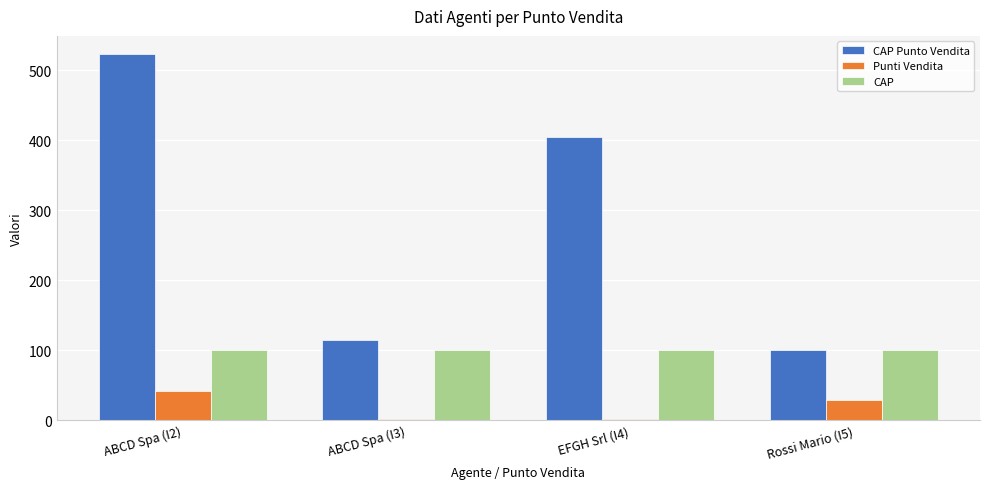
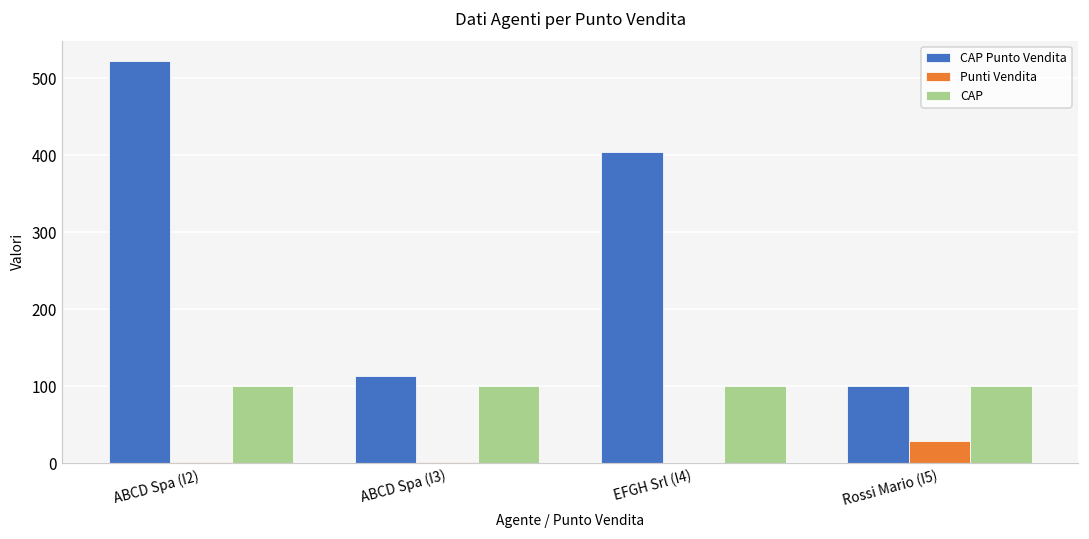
  {
    "CAP Punto Vendita": {
      "ABCD Spa (I2)": 520,
      "ABCD Spa (I3)": 110,
      "EFGH Srl (I4)": 410,
      "Rossi Mario (I5)": 100
    },
    "Punti Vendita": {
-     "ABCD Spa (I2)": 40,
+     "ABCD Spa (I2)": 0,
      "Rossi Mario (I5)": 30
    },
    "CAP": {
      "ABCD Spa (I2)": 100,
      "ABCD Spa (I3)": 100,
      "EFGH Srl (I4)": 100,
      "Rossi Mario (I5)": 100
    }
  }
